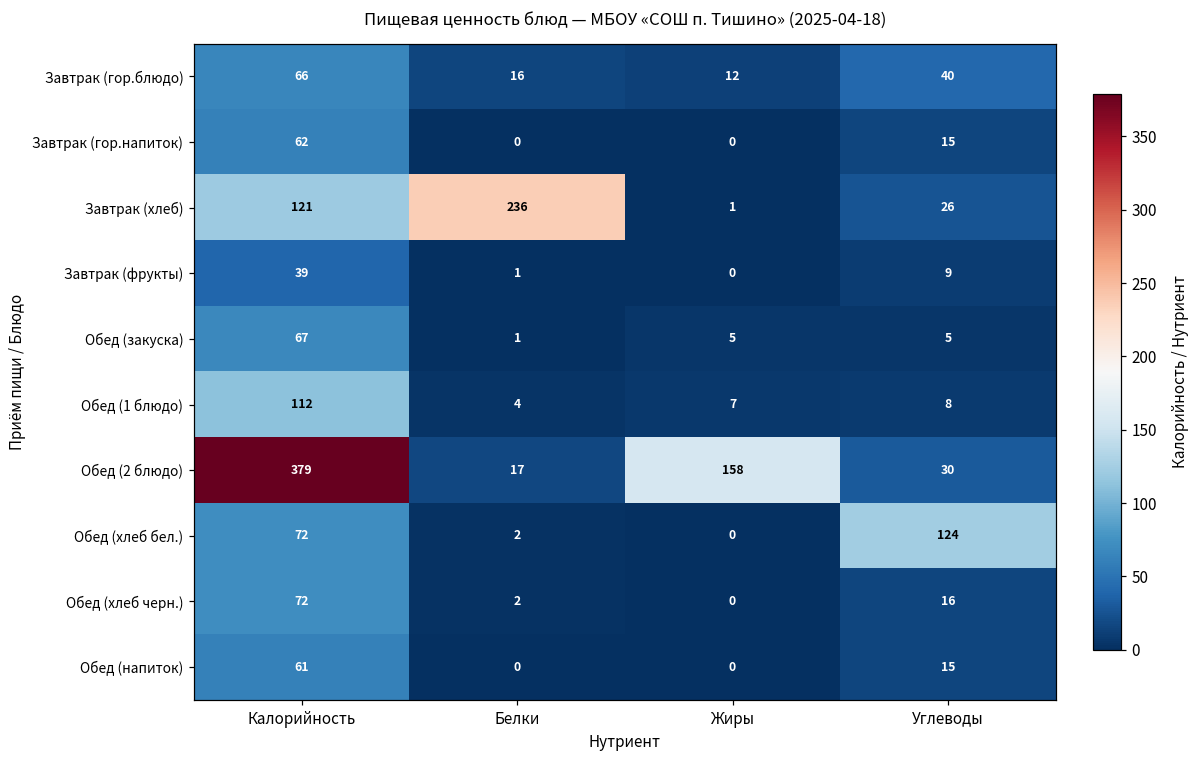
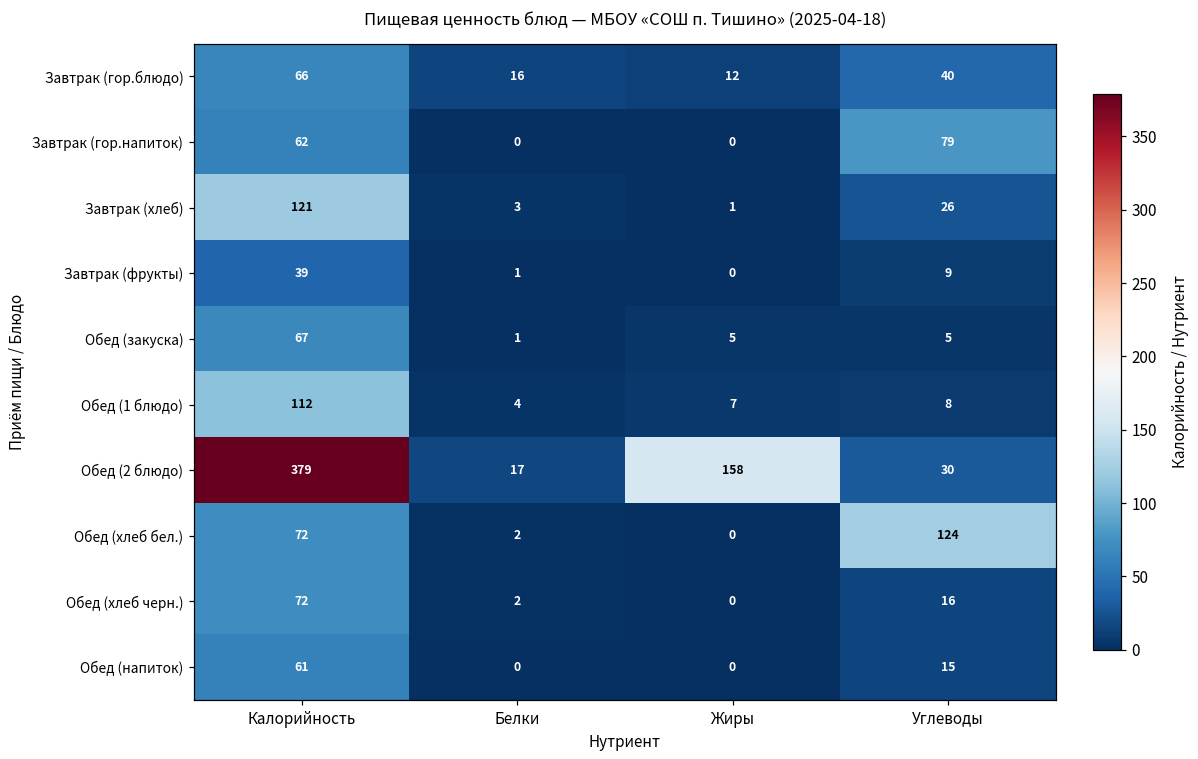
  {
    "Завтрак (гор.блюдо)": {
      "Калорийность": 66,
      "Белки": 16,
      "Жиры": 12,
      "Углеводы": 40
    },
    "Завтрак (гор.напиток)": {
      "Калорийность": 62,
      "Белки": 0,
      "Жиры": 0,
-     "Углеводы": 15
+     "Углеводы": 79
    },
    "Завтрак (хлеб)": {
      "Калорийность": 121,
-     "Белки": 236,
+     "Белки": 3,
      "Жиры": 1,
      "Углеводы": 26
    },
    "Завтрак (фрукты)": {
      "Калорийность": 39,
      "Белки": 1,
      "Жиры": 0,
      "Углеводы": 9
    },
    "Обед (закуска)": {
      "Калорийность": 67,
      "Белки": 1,
      "Жиры": 5,
      "Углеводы": 5
    },
    "Обед (1 блюдо)": {
      "Калорийность": 112,
      "Белки": 4,
      "Жиры": 7,
      "Углеводы": 8
    },
    "Обед (2 блюдо)": {
      "Калорийность": 379,
      "Белки": 17,
      "Жиры": 158,
      "Углеводы": 30
    },
    "Обед (хлеб бел.)": {
      "Калорийность": 72,
      "Белки": 2,
      "Жиры": 0,
      "Углеводы": 124
    },
    "Обед (хлеб черн.)": {
      "Калорийность": 72,
      "Белки": 2,
      "Жиры": 0,
      "Углеводы": 16
    },
    "Обед (напиток)": {
      "Калорийность": 61,
      "Белки": 0,
      "Жиры": 0,
      "Углеводы": 15
    }
  }
